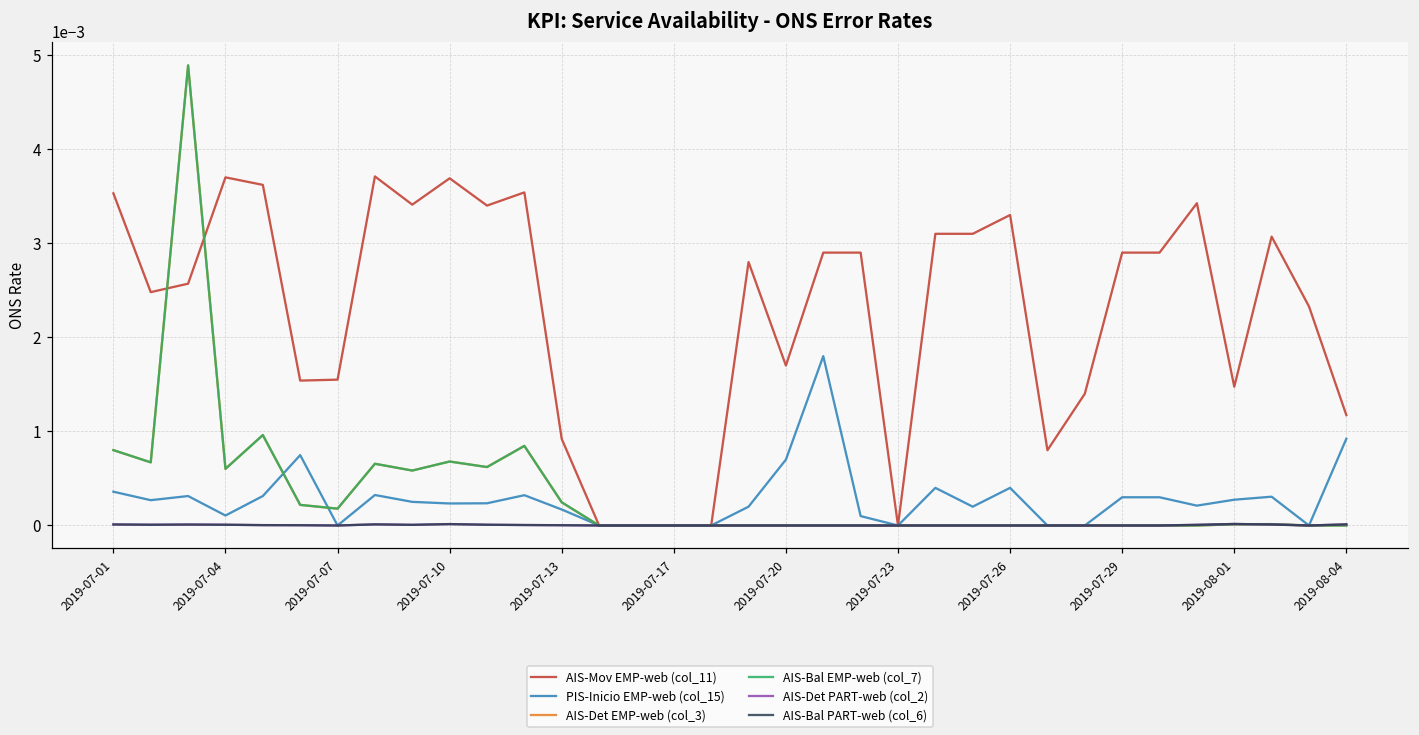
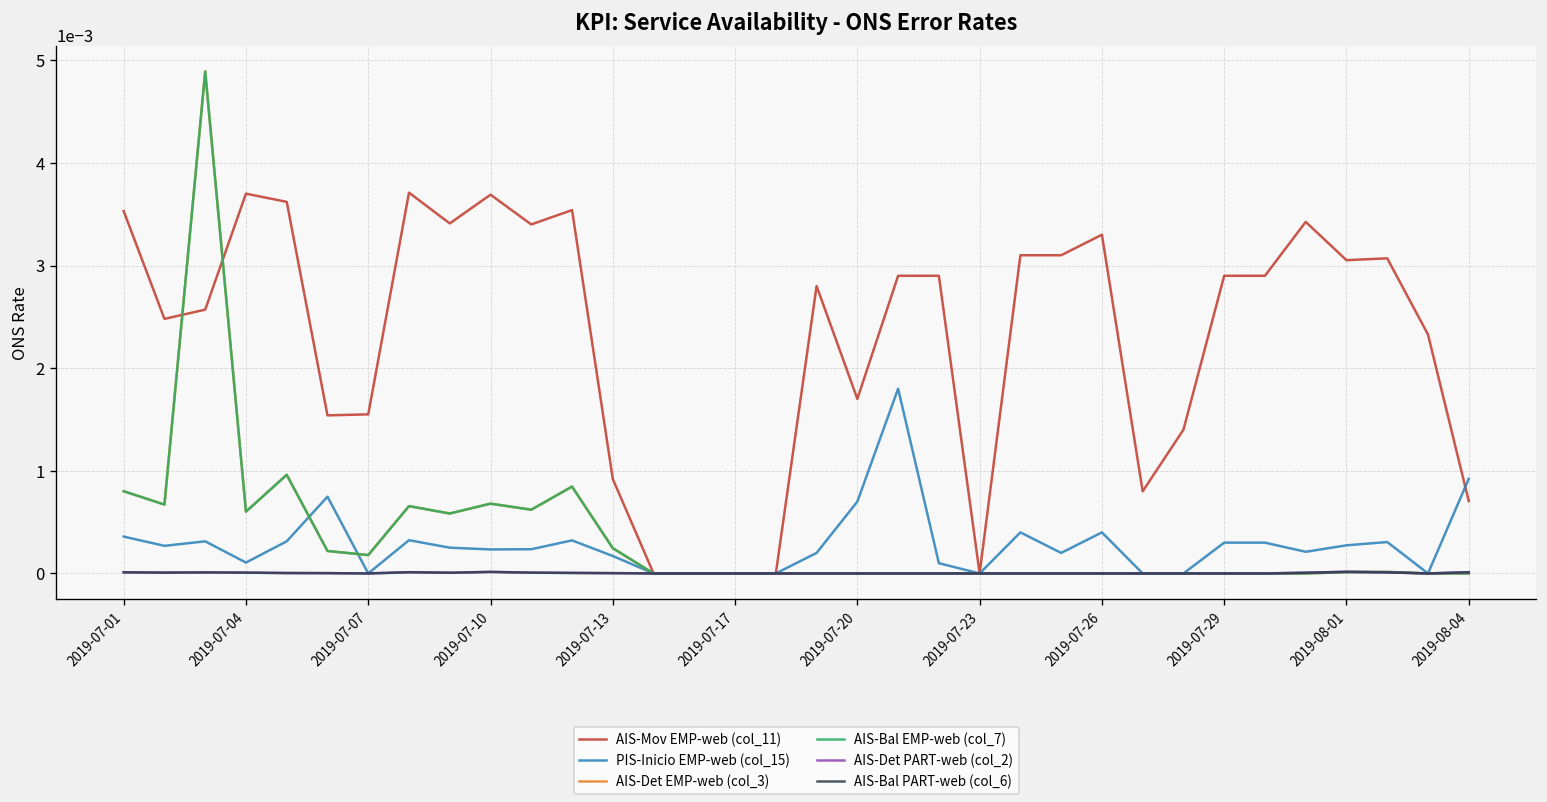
  {
    "AIS-Mov EMP-web (col_11)": {
      "2019-07-01": 0.0035,
      "2019-07-04": 0.0037,
      "2019-07-07": 0.0016,
      "2019-07-10": 0.0037,
      "2019-07-13": 0.0009,
      "2019-07-20": 0.0017,
      "2019-07-26": 0.0033,
      "2019-07-29": 0.0029,
-     "2019-08-01": 0.0015,
-     "2019-08-04": 0.0012
+     "2019-08-01": 0.0031,
+     "2019-08-04": 0.0007
    },
    "PIS-Inicio EMP-web (col_15)": {
      "2019-07-01": 0.0004,
      "2019-07-04": 0.0001,
      "2019-07-10": 0.0002,
      "2019-07-13": 0.0002,
      "2019-07-20": 0.0007,
      "2019-07-26": 0.0004,
      "2019-07-29": 0.0003,
      "2019-08-01": 0.0003,
      "2019-08-04": 0.0009
    },
    "AIS-Bal EMP-web (col_7)": {
      "2019-07-01": 0.0008,
      "2019-07-04": 0.0006,
      "2019-07-07": 0.0002,
      "2019-07-10": 0.0007,
      "2019-07-13": 0.0002
    },
    "AIS-Bal PART-web (col_6)": {
      "2019-07-01": 0.0000,
      "2019-07-04": 0.0000,
      "2019-07-10": 0.0000,
      "2019-07-13": 0.0000
    }
  }
